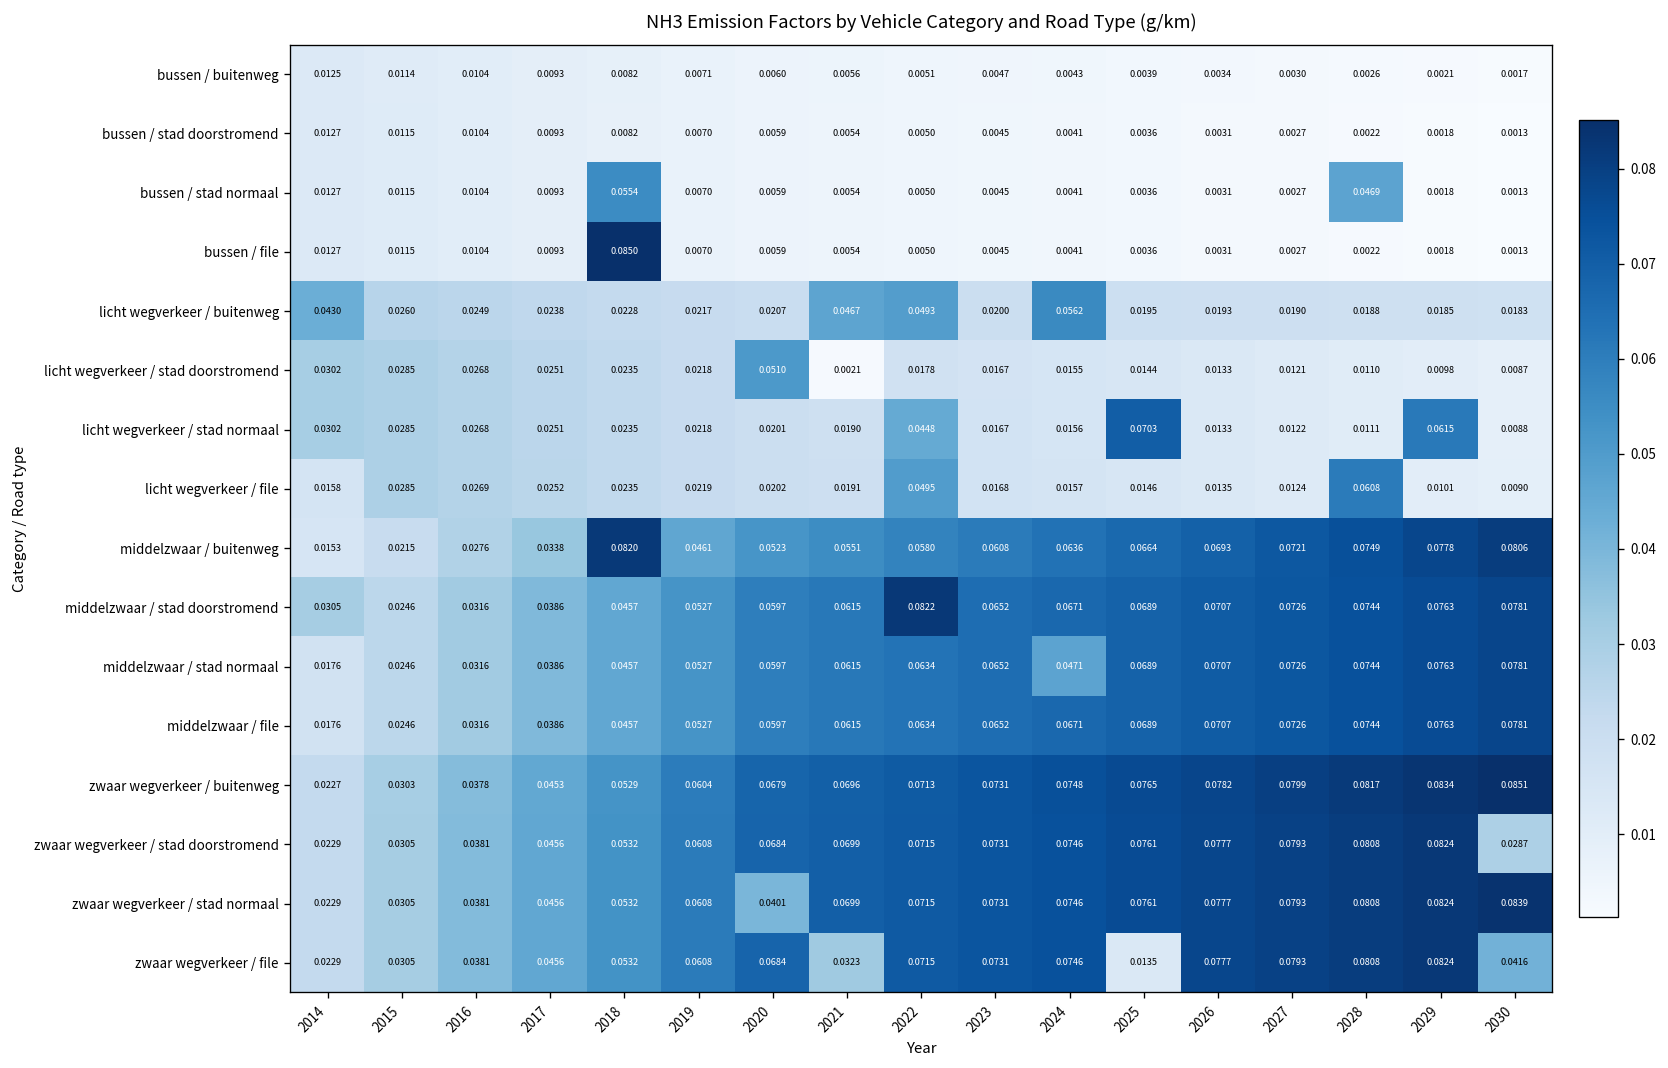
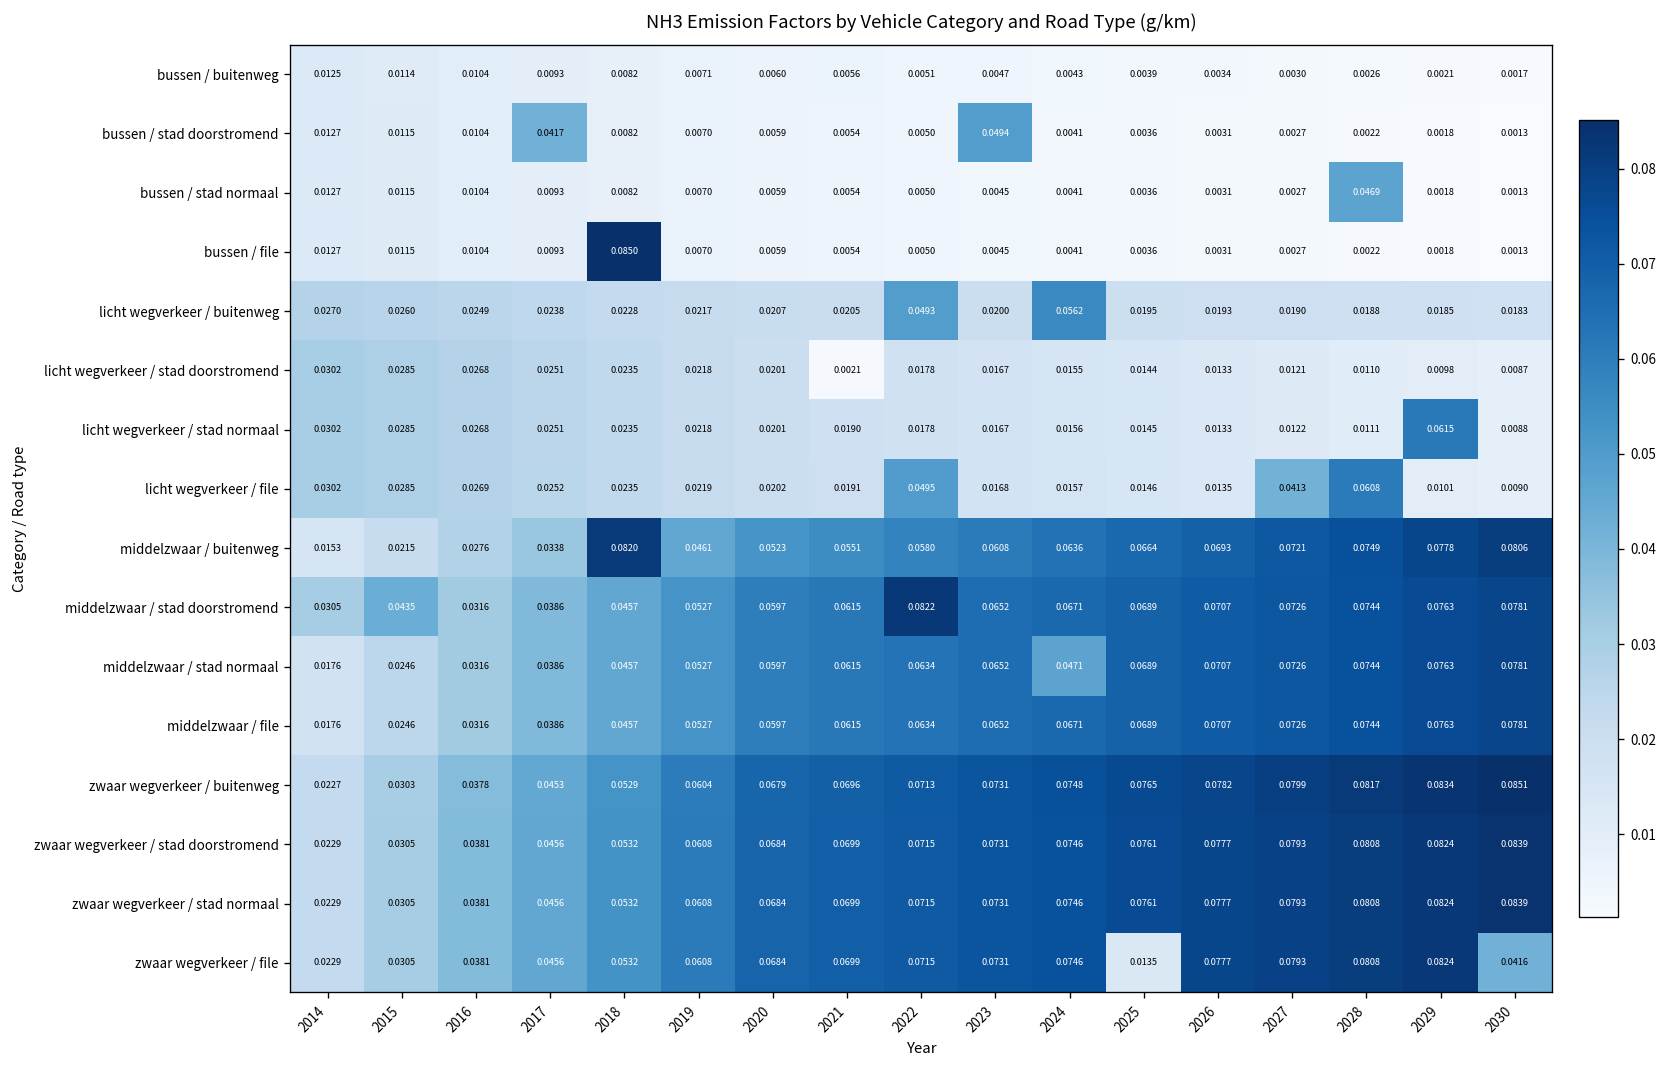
  {
    "bussen / stad doorstromend": {
      "2014": 0.0127,
      "2015": 0.0115,
      "2016": 0.0104,
-     "2017": 0.0093,
+     "2017": 0.0417,
      "2018": 0.0082,
      "2019": 0.0070,
      "2020": 0.0059,
      "2021": 0.0054,
      "2022": 0.0050,
-     "2023": 0.0045,
+     "2023": 0.0494,
      "2024": 0.0041,
      "2025": 0.0036,
      "2026": 0.0031,
      "2027": 0.0027,
      "2028": 0.0022,
      "2029": 0.0018,
      "2030": 0.0013
    },
    "bussen / stad normaal": {
      "2014": 0.0127,
      "2015": 0.0115,
      "2016": 0.0104,
      "2017": 0.0093,
-     "2018": 0.0554,
+     "2018": 0.0082,
      "2019": 0.0070,
      "2020": 0.0059,
      "2021": 0.0054,
      "2022": 0.0050,
      "2023": 0.0045,
      "2024": 0.0041,
      "2025": 0.0036,
      "2026": 0.0031,
      "2027": 0.0027,
      "2028": 0.0469,
      "2029": 0.0018,
      "2030": 0.0013
    },
    "licht wegverkeer / buitenweg": {
-     "2014": 0.0430,
+     "2014": 0.0270,
      "2015": 0.0260,
      "2016": 0.0249,
      "2017": 0.0238,
      "2018": 0.0228,
      "2019": 0.0217,
      "2020": 0.0207,
-     "2021": 0.0467,
+     "2021": 0.0205,
      "2022": 0.0493,
      "2023": 0.0200,
      "2024": 0.0562,
      "2025": 0.0195,
      "2026": 0.0193,
      "2027": 0.0190,
      "2028": 0.0188,
      "2029": 0.0185,
      "2030": 0.0183
    },
    "licht wegverkeer / stad doorstromend": {
      "2014": 0.0302,
      "2015": 0.0285,
      "2016": 0.0268,
      "2017": 0.0251,
      "2018": 0.0235,
      "2019": 0.0218,
-     "2020": 0.0510,
+     "2020": 0.0201,
      "2021": 0.0021,
      "2022": 0.0178,
      "2023": 0.0167,
      "2024": 0.0155,
      "2025": 0.0144,
      "2026": 0.0133,
      "2027": 0.0121,
      "2028": 0.0110,
      "2029": 0.0098,
      "2030": 0.0087
    },
    "licht wegverkeer / stad normaal": {
      "2014": 0.0302,
      "2015": 0.0285,
      "2016": 0.0268,
      "2017": 0.0251,
      "2018": 0.0235,
      "2019": 0.0218,
      "2020": 0.0201,
      "2021": 0.0190,
-     "2022": 0.0448,
+     "2022": 0.0178,
      "2023": 0.0167,
      "2024": 0.0156,
-     "2025": 0.0703,
+     "2025": 0.0145,
      "2026": 0.0133,
      "2027": 0.0122,
      "2028": 0.0111,
      "2029": 0.0615,
      "2030": 0.0088
    },
    "licht wegverkeer / file": {
-     "2014": 0.0158,
+     "2014": 0.0302,
      "2015": 0.0285,
      "2016": 0.0269,
      "2017": 0.0252,
      "2018": 0.0235,
      "2019": 0.0219,
      "2020": 0.0202,
      "2021": 0.0191,
      "2022": 0.0495,
      "2023": 0.0168,
      "2024": 0.0157,
      "2025": 0.0146,
      "2026": 0.0135,
-     "2027": 0.0124,
+     "2027": 0.0413,
      "2028": 0.0608,
      "2029": 0.0101,
      "2030": 0.0090
    },
    "middelzwaar / stad doorstromend": {
      "2014": 0.0305,
-     "2015": 0.0246,
+     "2015": 0.0435,
      "2016": 0.0316,
      "2017": 0.0386,
      "2018": 0.0457,
      "2019": 0.0527,
      "2020": 0.0597,
      "2021": 0.0615,
      "2022": 0.0822,
      "2023": 0.0652,
      "2024": 0.0671,
      "2025": 0.0689,
      "2026": 0.0707,
      "2027": 0.0726,
      "2028": 0.0744,
      "2029": 0.0763,
      "2030": 0.0781
    },
    "zwaar wegverkeer / stad doorstromend": {
      "2014": 0.0229,
      "2015": 0.0305,
      "2016": 0.0381,
      "2017": 0.0456,
      "2018": 0.0532,
      "2019": 0.0608,
      "2020": 0.0684,
      "2021": 0.0699,
      "2022": 0.0715,
      "2023": 0.0731,
      "2024": 0.0746,
      "2025": 0.0761,
      "2026": 0.0777,
      "2027": 0.0793,
      "2028": 0.0808,
      "2029": 0.0824,
-     "2030": 0.0287
+     "2030": 0.0839
    },
    "zwaar wegverkeer / stad normaal": {
      "2014": 0.0229,
      "2015": 0.0305,
      "2016": 0.0381,
      "2017": 0.0456,
      "2018": 0.0532,
      "2019": 0.0608,
-     "2020": 0.0401,
+     "2020": 0.0684,
      "2021": 0.0699,
      "2022": 0.0715,
      "2023": 0.0731,
      "2024": 0.0746,
      "2025": 0.0761,
      "2026": 0.0777,
      "2027": 0.0793,
      "2028": 0.0808,
      "2029": 0.0824,
      "2030": 0.0839
    },
    "zwaar wegverkeer / file": {
      "2014": 0.0229,
      "2015": 0.0305,
      "2016": 0.0381,
      "2017": 0.0456,
      "2018": 0.0532,
      "2019": 0.0608,
      "2020": 0.0684,
-     "2021": 0.0323,
+     "2021": 0.0699,
      "2022": 0.0715,
      "2023": 0.0731,
      "2024": 0.0746,
      "2025": 0.0135,
      "2026": 0.0777,
      "2027": 0.0793,
      "2028": 0.0808,
      "2029": 0.0824,
      "2030": 0.0416
    }
  }
